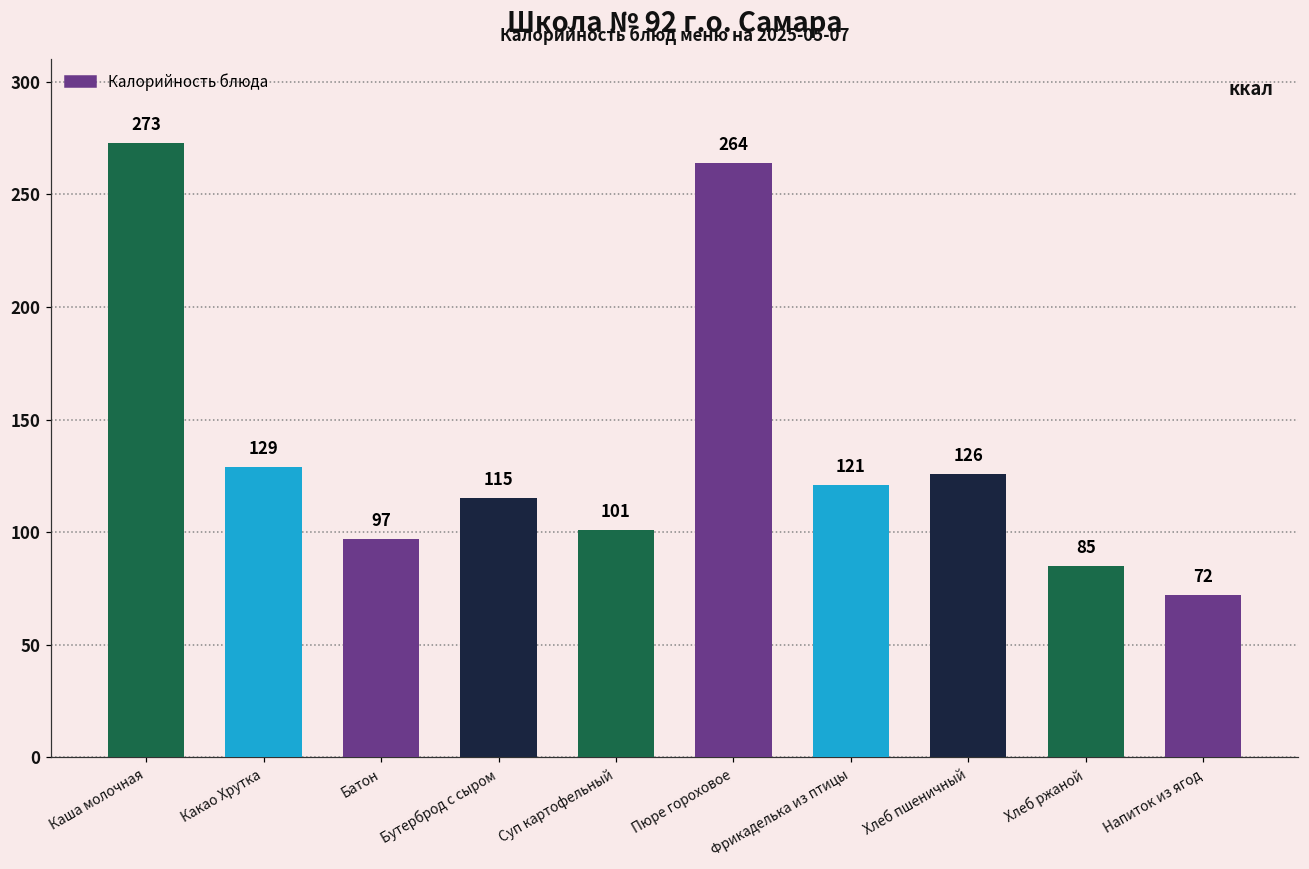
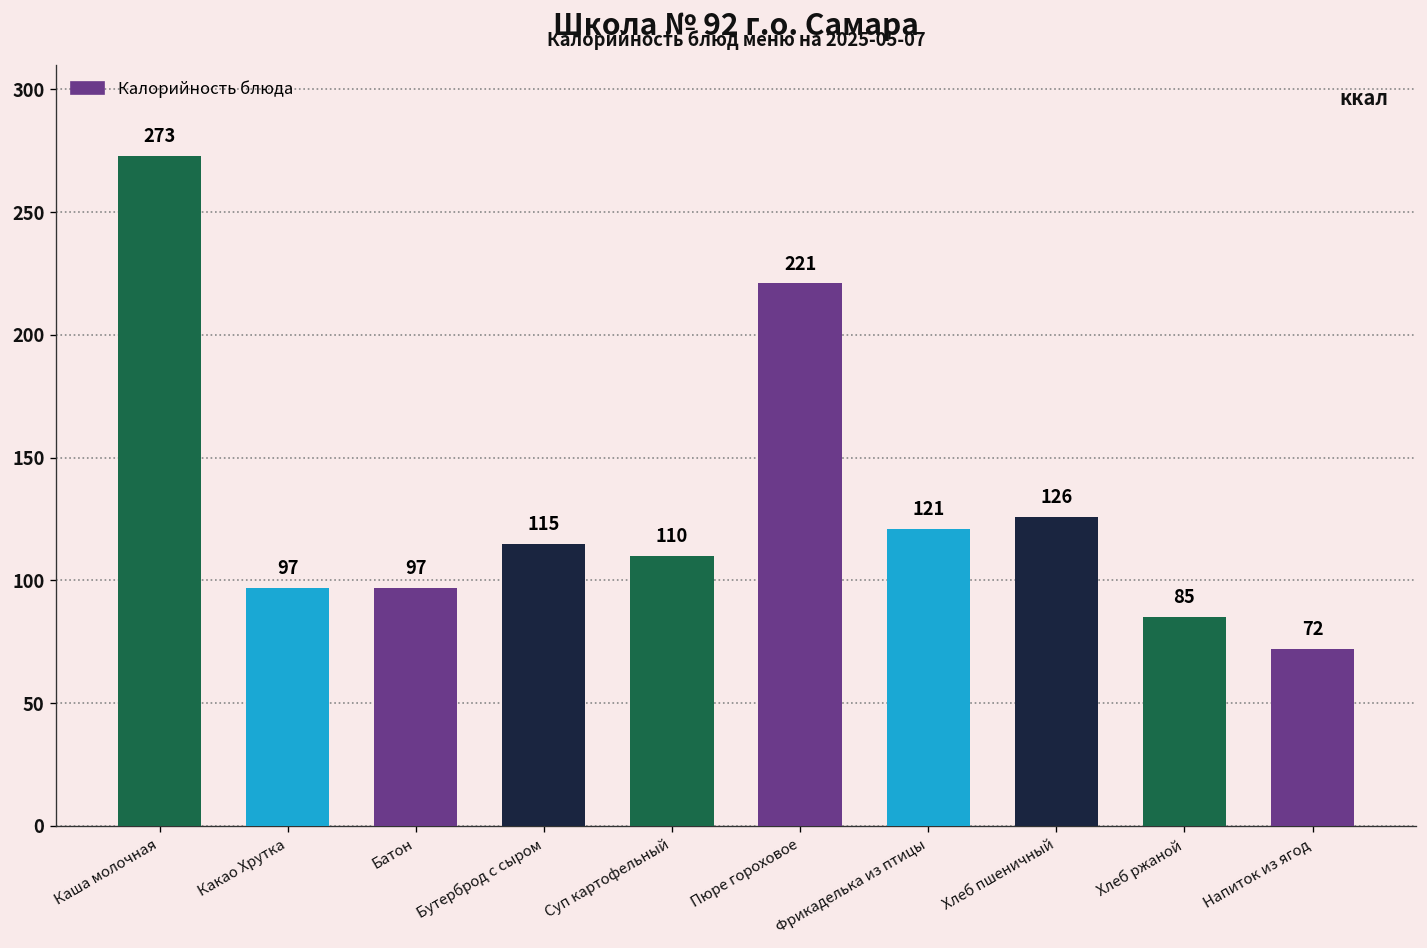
  {
    "Каша молочная": 273,
-   "Какао Хрутка": 129,
+   "Какао Хрутка": 97,
    "Батон": 97,
    "Бутерброд с сыром": 115,
-   "Суп картофельный": 101,
-   "Пюре гороховое": 264,
+   "Суп картофельный": 110,
+   "Пюре гороховое": 221,
    "Фрикаделька из птицы": 121,
    "Хлеб пшеничный": 126,
    "Хлеб ржаной": 85,
    "Напиток из ягод": 72
  }
